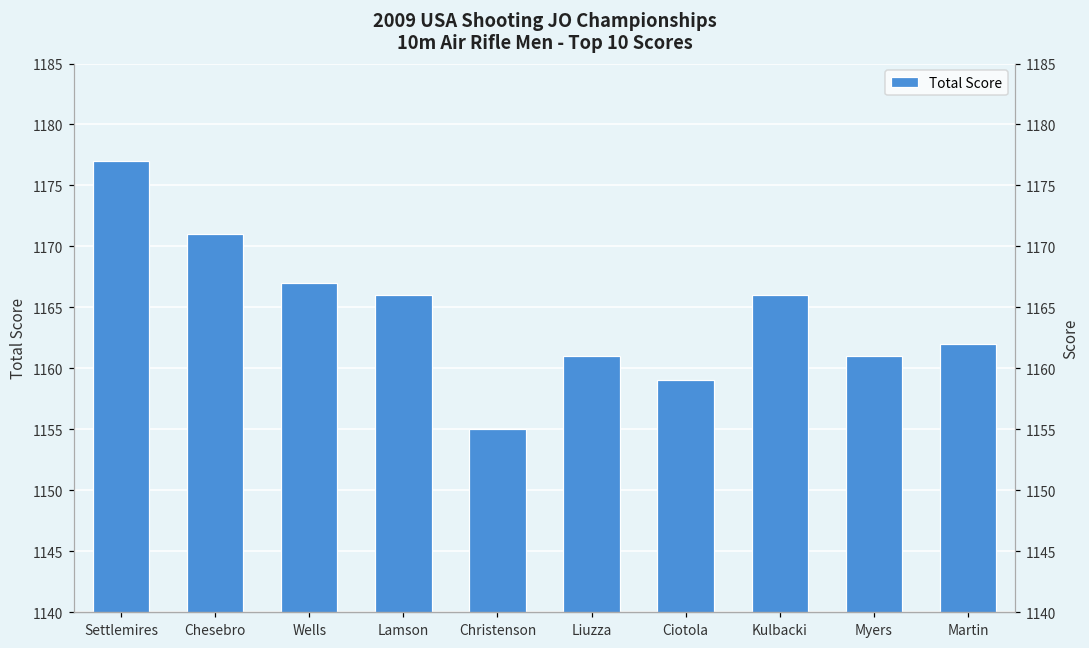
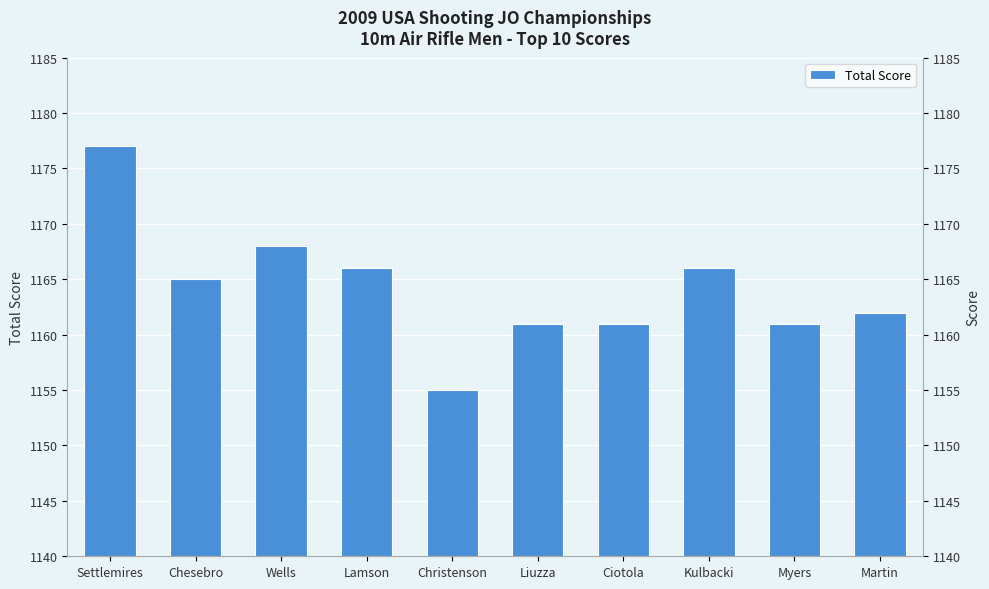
  {
    "Settlemires": 1177,
-   "Chesebro": 1171,
-   "Wells": 1167,
+   "Chesebro": 1165,
+   "Wells": 1168,
    "Lamson": 1166,
    "Christenson": 1155,
    "Liuzza": 1161,
-   "Ciotola": 1159,
+   "Ciotola": 1161,
    "Kulbacki": 1166,
    "Myers": 1161,
    "Martin": 1162
  }
